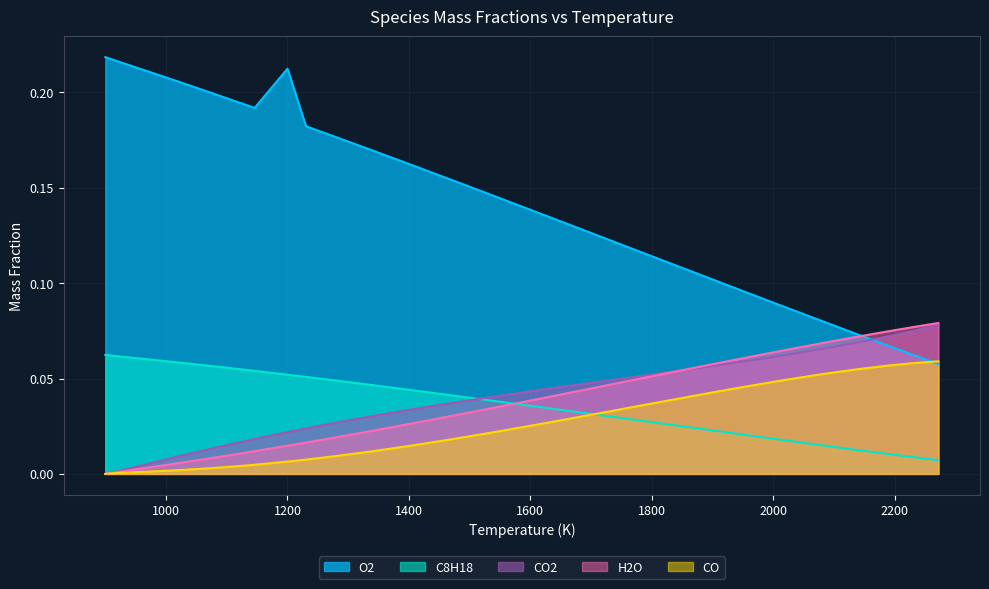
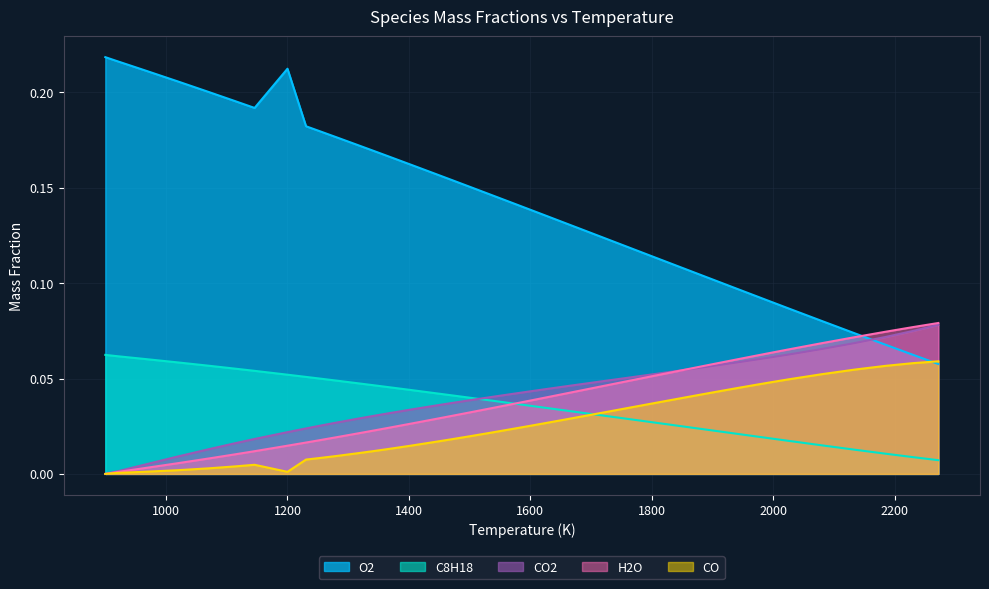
  {
    "O2": {
      "1200": 0.212
    },
    "C8H18": {
      "1200": 0.052
    },
    "CO": {
-     "1200": 0.006
+     "1200": 0.001
    }
  }
